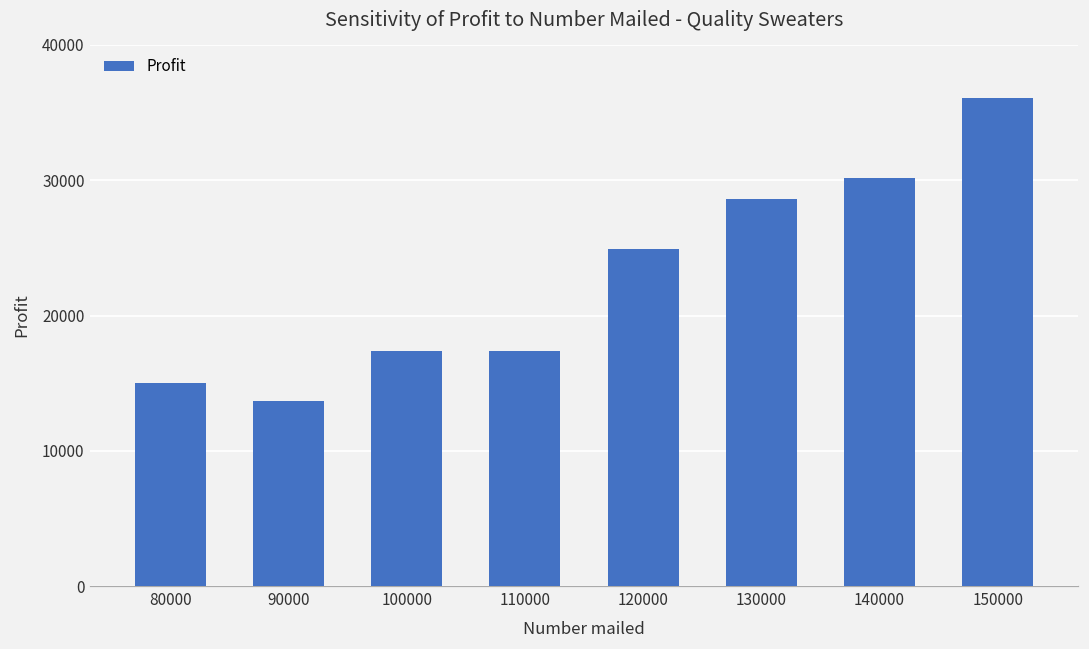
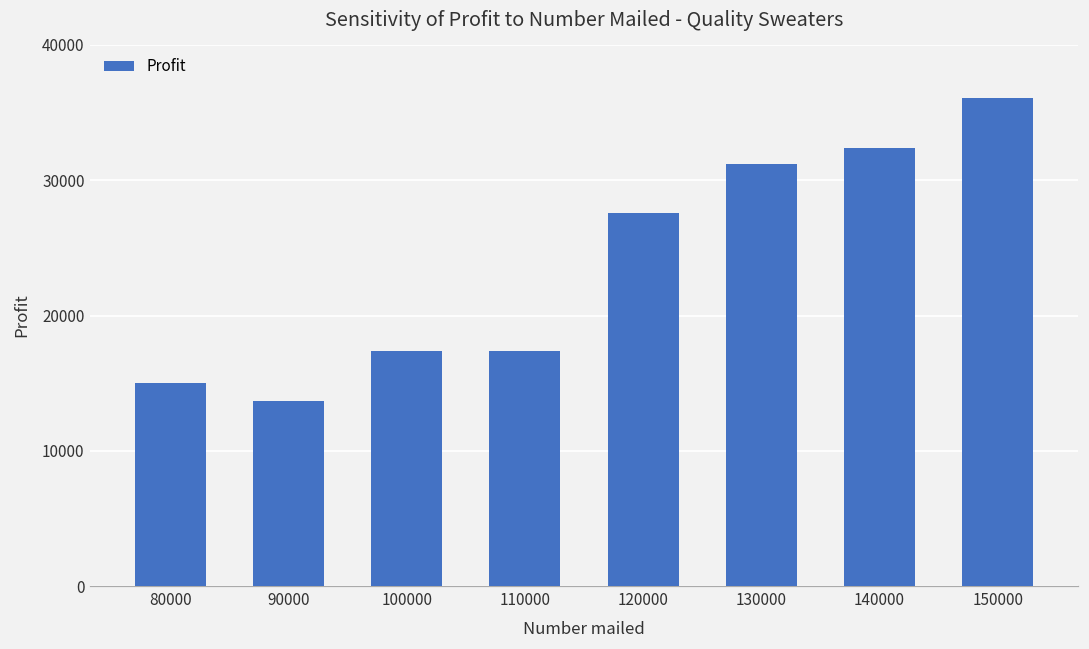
  {
    "80000": 15000,
    "90000": 13700,
    "100000": 17400,
    "110000": 17400,
-   "120000": 24900,
-   "130000": 28600,
-   "140000": 30100,
+   "120000": 27600,
+   "130000": 31200,
+   "140000": 32400,
    "150000": 36100
  }
